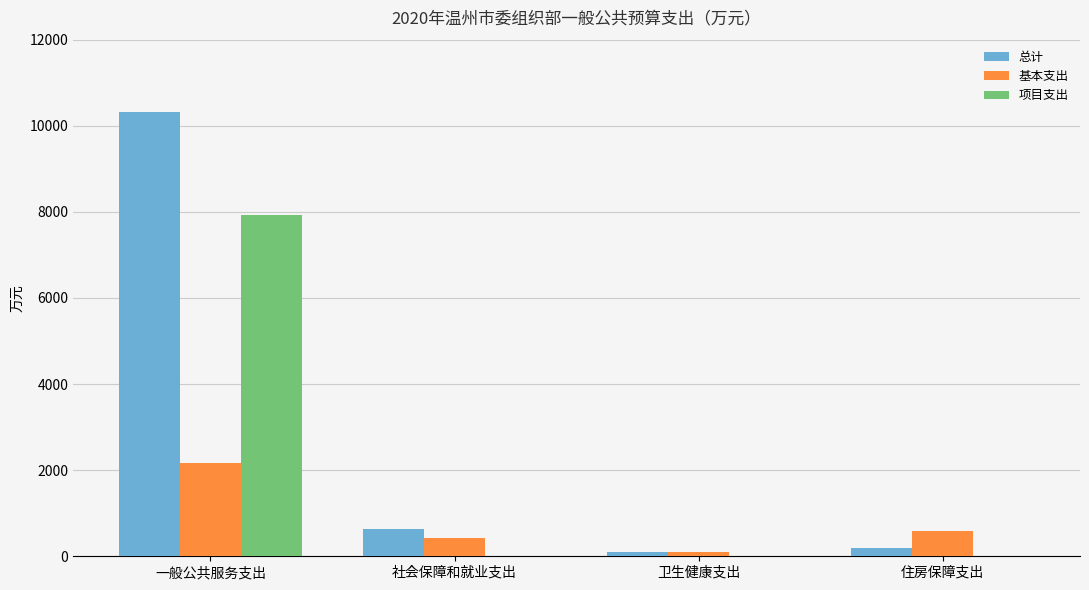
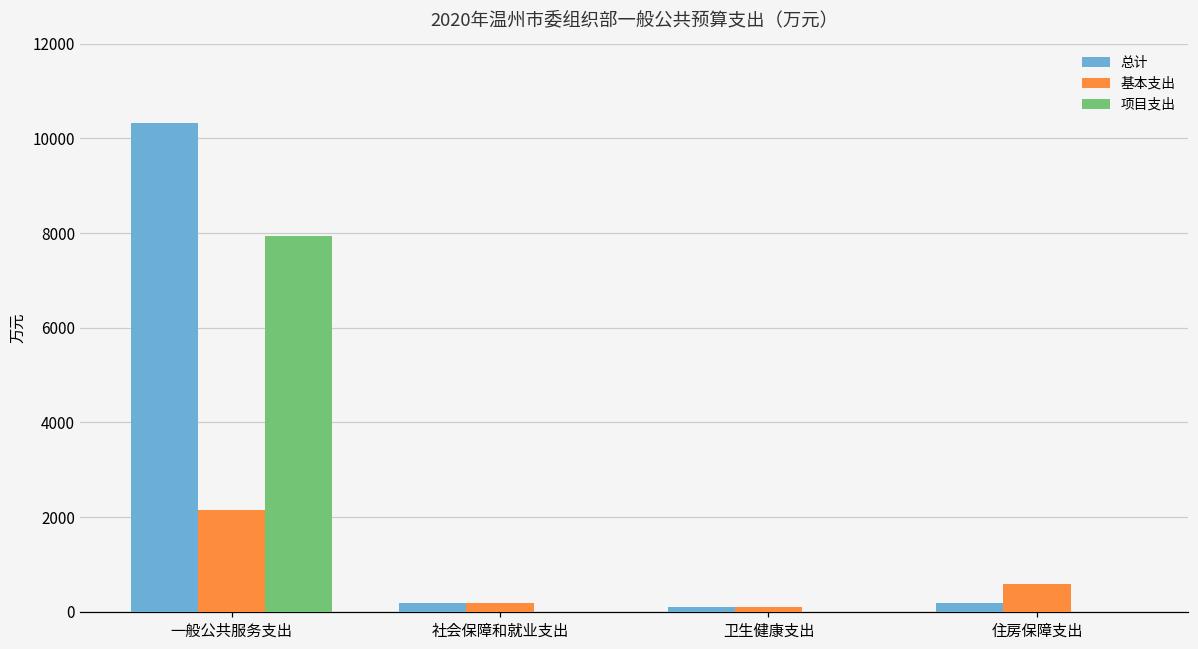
  {
    "总计": {
      "一般公共服务支出": 10300,
-     "社会保障和就业支出": 600,
+     "社会保障和就业支出": 200,
      "卫生健康支出": 100,
      "住房保障支出": 200
    },
    "基本支出": {
      "一般公共服务支出": 2200,
-     "社会保障和就业支出": 400,
+     "社会保障和就业支出": 200,
      "卫生健康支出": 100,
      "住房保障支出": 600
    },
    "项目支出": {
      "一般公共服务支出": 7900,
      "社会保障和就业支出": 0,
      "卫生健康支出": 0,
      "住房保障支出": 0
    }
  }
